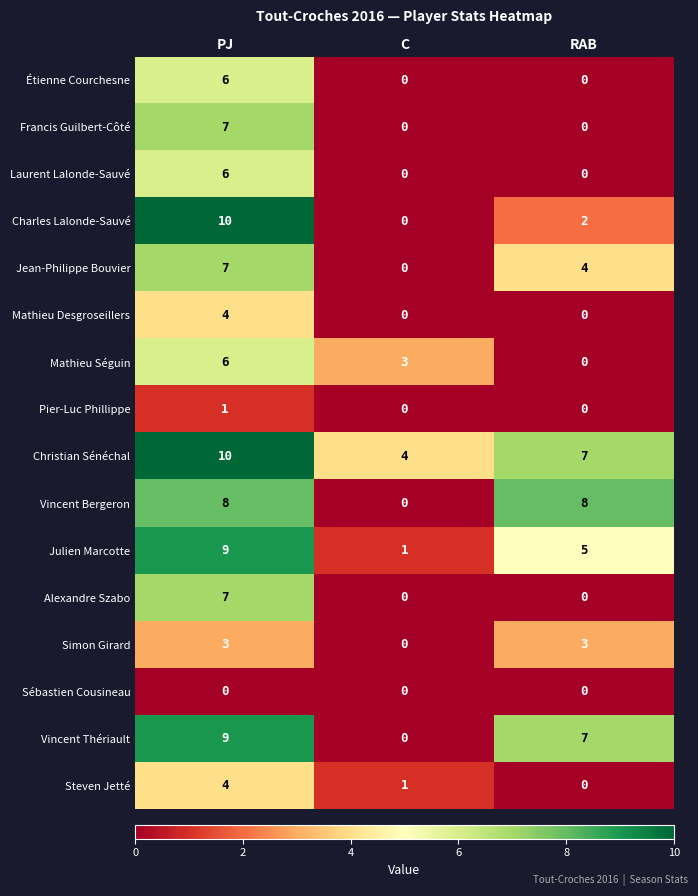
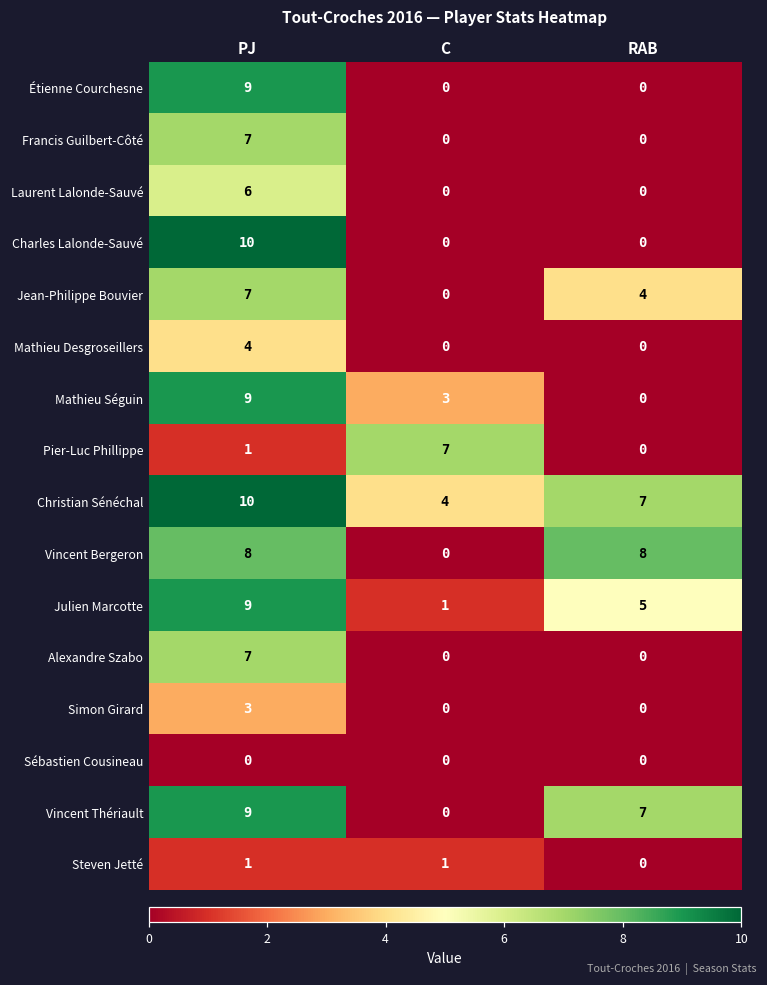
  {
    "Étienne Courchesne": {
-     "PJ": 6,
+     "PJ": 9,
      "C": 0,
      "RAB": 0
    },
    "Francis Guilbert-Côté": {
      "PJ": 7,
      "C": 0,
      "RAB": 0
    },
    "Laurent Lalonde-Sauvé": {
      "PJ": 6,
      "C": 0,
      "RAB": 0
    },
    "Charles Lalonde-Sauvé": {
      "PJ": 10,
      "C": 0,
-     "RAB": 2
+     "RAB": 0
    },
    "Jean-Philippe Bouvier": {
      "PJ": 7,
      "C": 0,
      "RAB": 4
    },
    "Mathieu Desgroseillers": {
      "PJ": 4,
      "C": 0,
      "RAB": 0
    },
    "Mathieu Séguin": {
-     "PJ": 6,
+     "PJ": 9,
      "C": 3,
      "RAB": 0
    },
    "Pier-Luc Phillippe": {
      "PJ": 1,
-     "C": 0,
+     "C": 7,
      "RAB": 0
    },
    "Christian Sénéchal": {
      "PJ": 10,
      "C": 4,
      "RAB": 7
    },
    "Vincent Bergeron": {
      "PJ": 8,
      "C": 0,
      "RAB": 8
    },
    "Julien Marcotte": {
      "PJ": 9,
      "C": 1,
      "RAB": 5
    },
    "Alexandre Szabo": {
      "PJ": 7,
      "C": 0,
      "RAB": 0
    },
    "Simon Girard": {
      "PJ": 3,
      "C": 0,
-     "RAB": 3
+     "RAB": 0
    },
    "Sébastien Cousineau": {
      "PJ": 0,
      "C": 0,
      "RAB": 0
    },
    "Vincent Thériault": {
      "PJ": 9,
      "C": 0,
      "RAB": 7
    },
    "Steven Jetté": {
-     "PJ": 4,
+     "PJ": 1,
      "C": 1,
      "RAB": 0
    }
  }
